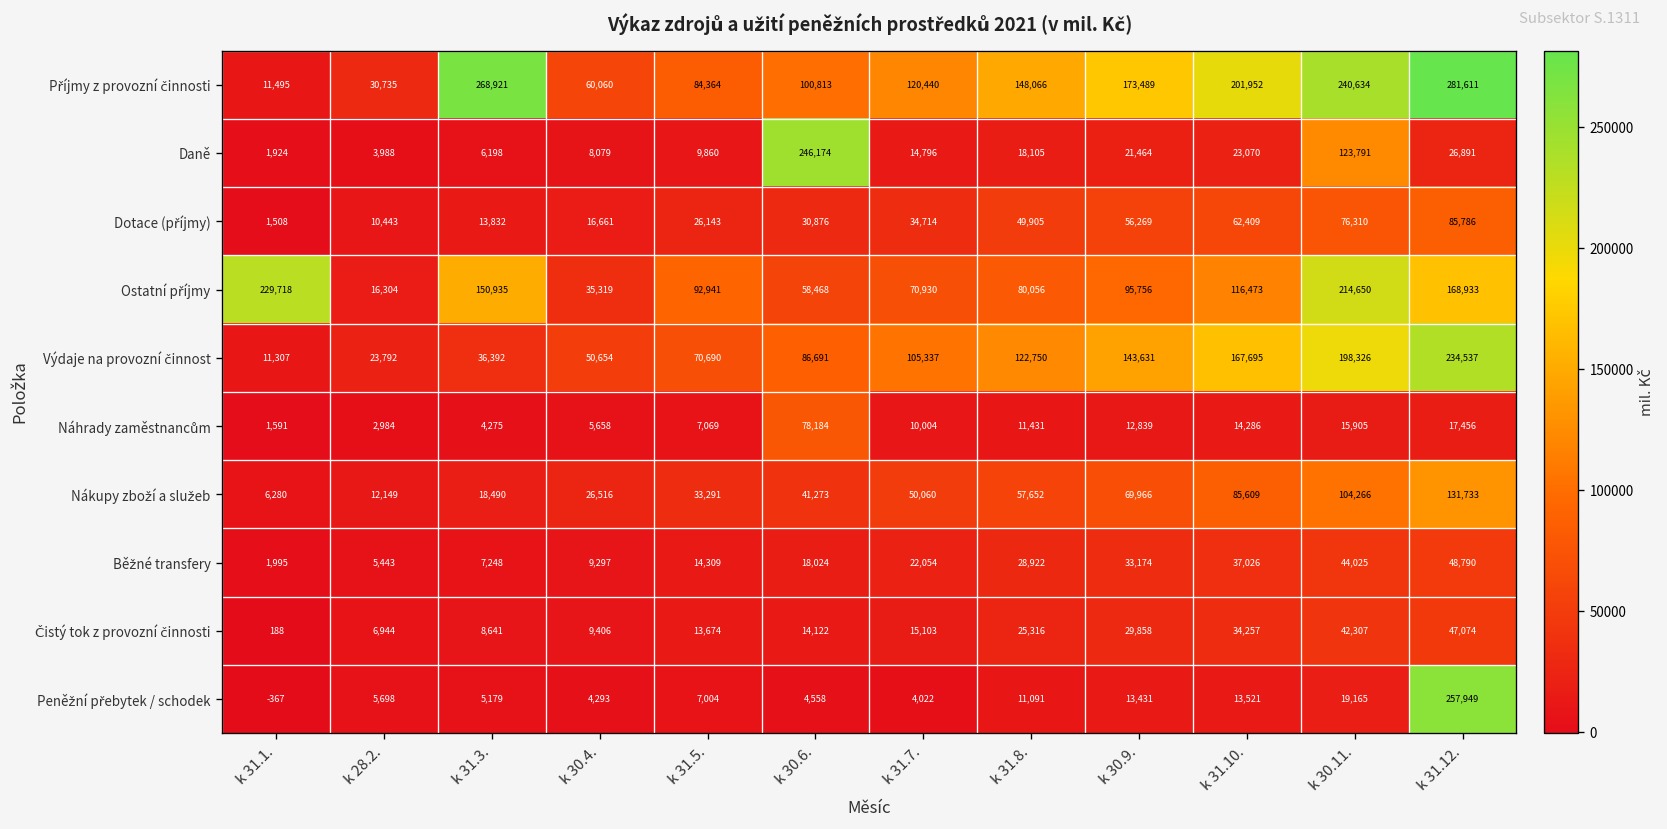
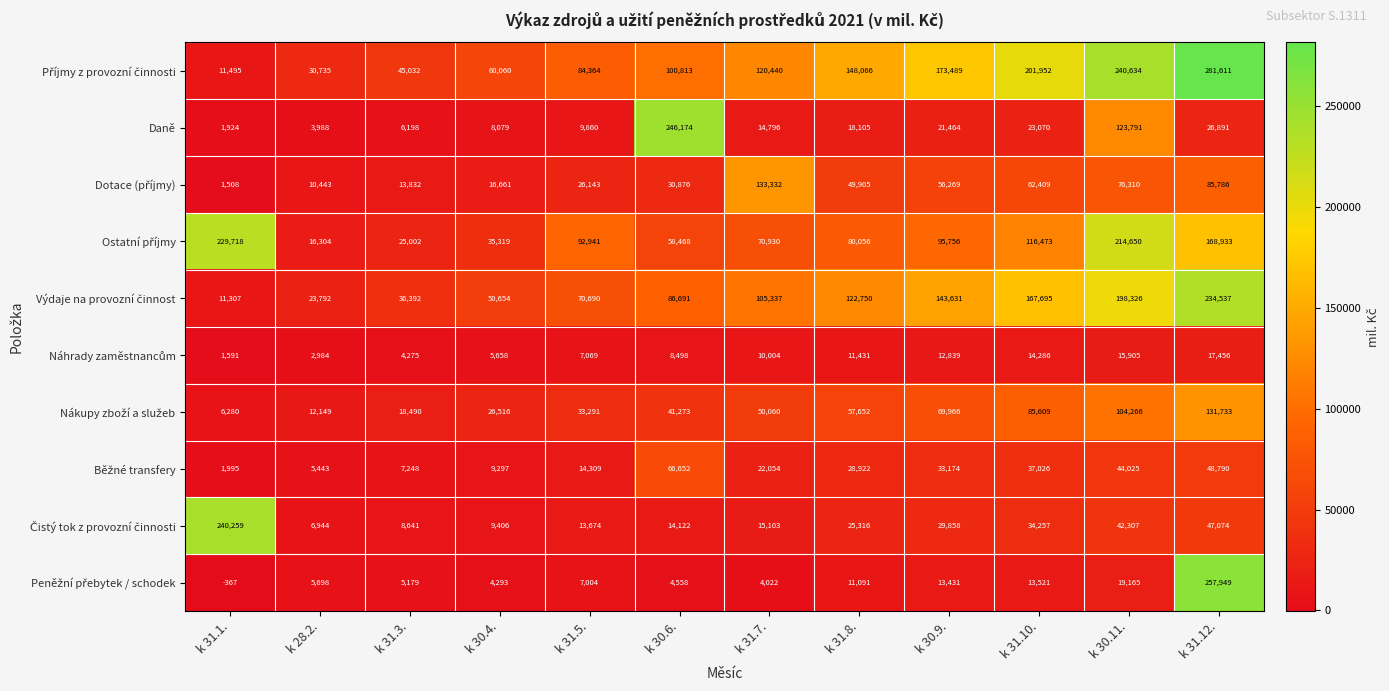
  {
    "Příjmy z provozní činnosti": {
      "k 31.1.": "11,495",
      "k 28.2.": "30,735",
-     "k 31.3.": "268,921",
+     "k 31.3.": "45,032",
      "k 30.4.": "60,060",
      "k 31.5.": "84,364",
      "k 30.6.": "100,813",
      "k 31.7.": "120,440",
      "k 31.8.": "148,066",
      "k 30.9.": "173,489",
      "k 31.10.": "201,952",
      "k 30.11.": "240,634",
      "k 31.12.": "281,611"
    },
    "Daně": {
      "k 31.1.": "1,924",
      "k 28.2.": "3,988",
      "k 31.3.": "6,198",
      "k 30.4.": "8,079",
      "k 31.5.": "9,860",
      "k 30.6.": "246,174",
      "k 31.7.": "14,796",
      "k 31.8.": "18,105",
      "k 30.9.": "21,464",
      "k 31.10.": "23,070",
      "k 30.11.": "123,791",
      "k 31.12.": "26,891"
    },
    "Dotace (příjmy)": {
      "k 31.1.": "1,508",
      "k 28.2.": "10,443",
      "k 31.3.": "13,832",
      "k 30.4.": "16,661",
      "k 31.5.": "26,143",
      "k 30.6.": "30,876",
-     "k 31.7.": "34,714",
+     "k 31.7.": "133,332",
      "k 31.8.": "49,905",
      "k 30.9.": "56,269",
      "k 31.10.": "62,409",
      "k 30.11.": "76,310",
      "k 31.12.": "85,786"
    },
    "Ostatní příjmy": {
      "k 31.1.": "229,718",
      "k 28.2.": "16,304",
-     "k 31.3.": "150,935",
+     "k 31.3.": "25,002",
      "k 30.4.": "35,319",
      "k 31.5.": "92,941",
      "k 30.6.": "58,468",
      "k 31.7.": "70,930",
      "k 31.8.": "80,056",
      "k 30.9.": "95,756",
      "k 31.10.": "116,473",
      "k 30.11.": "214,650",
      "k 31.12.": "168,933"
    },
    "Výdaje na provozní činnost": {
      "k 31.1.": "11,307",
      "k 28.2.": "23,792",
      "k 31.3.": "36,392",
      "k 30.4.": "50,654",
      "k 31.5.": "70,690",
      "k 30.6.": "86,691",
      "k 31.7.": "105,337",
      "k 31.8.": "122,750",
      "k 30.9.": "143,631",
      "k 31.10.": "167,695",
      "k 30.11.": "198,326",
      "k 31.12.": "234,537"
    },
    "Náhrady zaměstnancům": {
      "k 31.1.": "1,591",
      "k 28.2.": "2,984",
      "k 31.3.": "4,275",
      "k 30.4.": "5,658",
      "k 31.5.": "7,069",
-     "k 30.6.": "78,184",
+     "k 30.6.": "8,498",
      "k 31.7.": "10,004",
      "k 31.8.": "11,431",
      "k 30.9.": "12,839",
      "k 31.10.": "14,286",
      "k 30.11.": "15,905",
      "k 31.12.": "17,456"
    },
    "Nákupy zboží a služeb": {
      "k 31.1.": "6,280",
      "k 28.2.": "12,149",
      "k 31.3.": "18,490",
      "k 30.4.": "26,516",
      "k 31.5.": "33,291",
      "k 30.6.": "41,273",
      "k 31.7.": "50,060",
      "k 31.8.": "57,652",
      "k 30.9.": "69,966",
      "k 31.10.": "85,609",
      "k 30.11.": "104,266",
      "k 31.12.": "131,733"
    },
    "Běžné transfery": {
      "k 31.1.": "1,995",
      "k 28.2.": "5,443",
      "k 31.3.": "7,248",
      "k 30.4.": "9,297",
      "k 31.5.": "14,309",
-     "k 30.6.": "18,024",
+     "k 30.6.": "66,652",
      "k 31.7.": "22,054",
      "k 31.8.": "28,922",
      "k 30.9.": "33,174",
      "k 31.10.": "37,026",
      "k 30.11.": "44,025",
      "k 31.12.": "48,790"
    },
    "Čistý tok z provozní činnosti": {
-     "k 31.1.": "188",
+     "k 31.1.": "240,259",
      "k 28.2.": "6,944",
      "k 31.3.": "8,641",
      "k 30.4.": "9,406",
      "k 31.5.": "13,674",
      "k 30.6.": "14,122",
      "k 31.7.": "15,103",
      "k 31.8.": "25,316",
      "k 30.9.": "29,858",
      "k 31.10.": "34,257",
      "k 30.11.": "42,307",
      "k 31.12.": "47,074"
    },
    "Peněžní přebytek / schodek": {
      "k 31.1.": "-367",
      "k 28.2.": "5,698",
      "k 31.3.": "5,179",
      "k 30.4.": "4,293",
      "k 31.5.": "7,004",
      "k 30.6.": "4,558",
      "k 31.7.": "4,022",
      "k 31.8.": "11,091",
      "k 30.9.": "13,431",
      "k 31.10.": "13,521",
      "k 30.11.": "19,165",
      "k 31.12.": "257,949"
    }
  }
